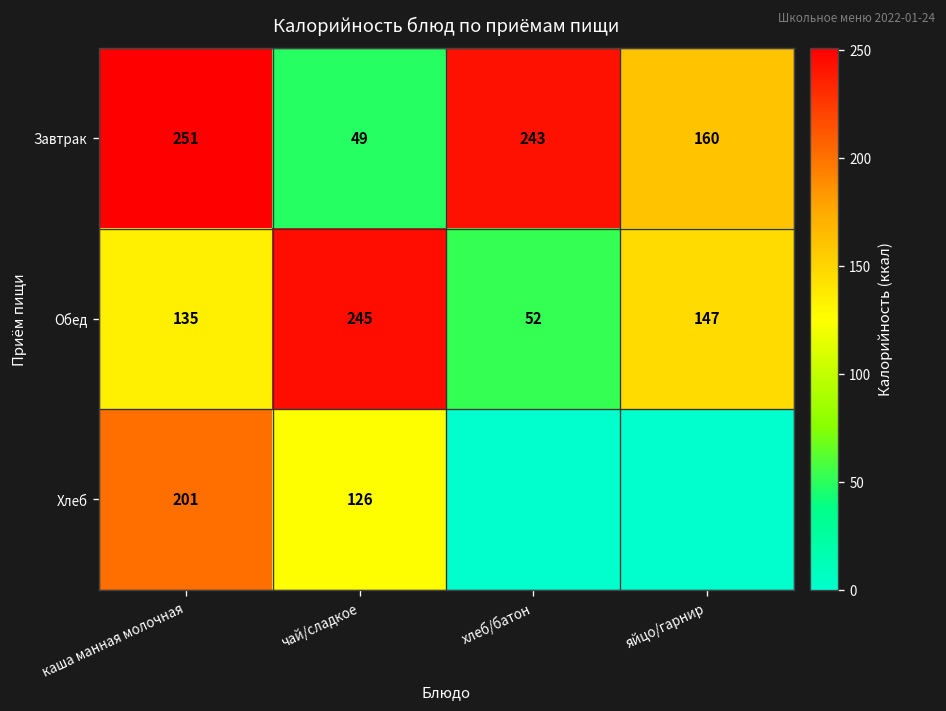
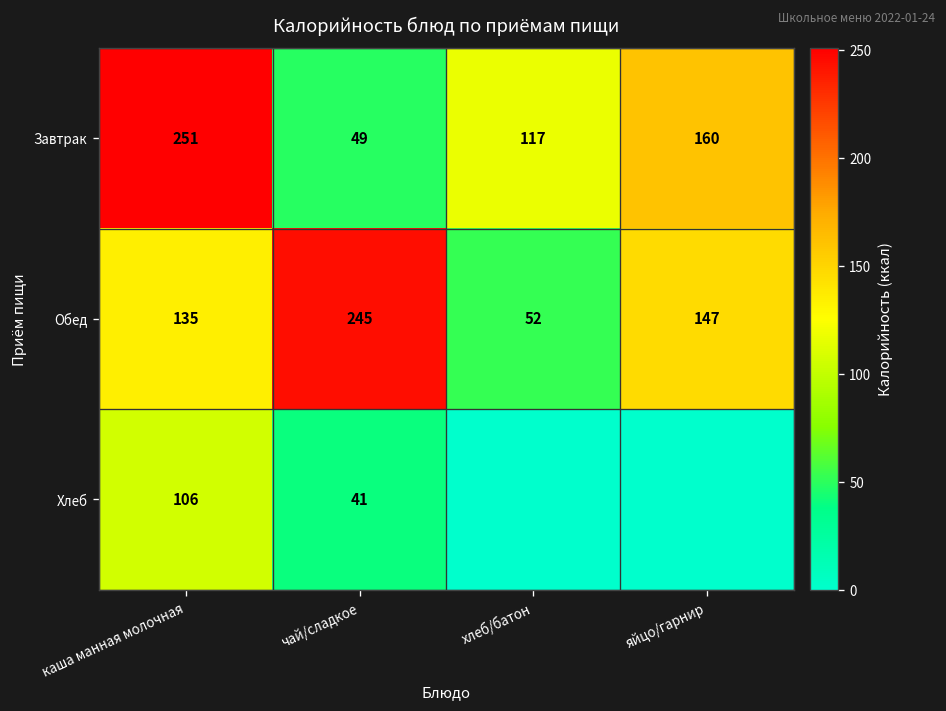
  {
    "Завтрак": {
      "каша манная молочная": 251,
      "чай/сладкое": 49,
-     "хлеб/батон": 243,
+     "хлеб/батон": 117,
      "яйцо/гарнир": 160
    },
    "Обед": {
      "каша манная молочная": 135,
      "чай/сладкое": 245,
      "хлеб/батон": 52,
      "яйцо/гарнир": 147
    },
    "Хлеб": {
-     "каша манная молочная": 201,
-     "чай/сладкое": 126
+     "каша манная молочная": 106,
+     "чай/сладкое": 41
    }
  }
